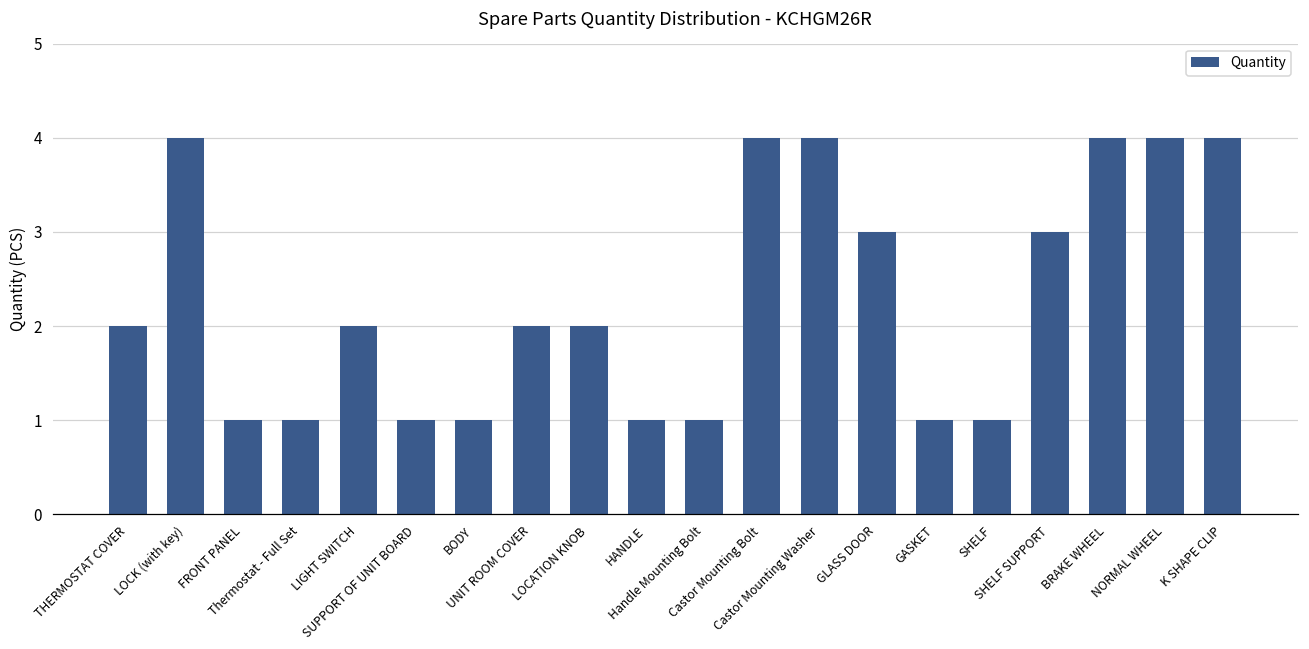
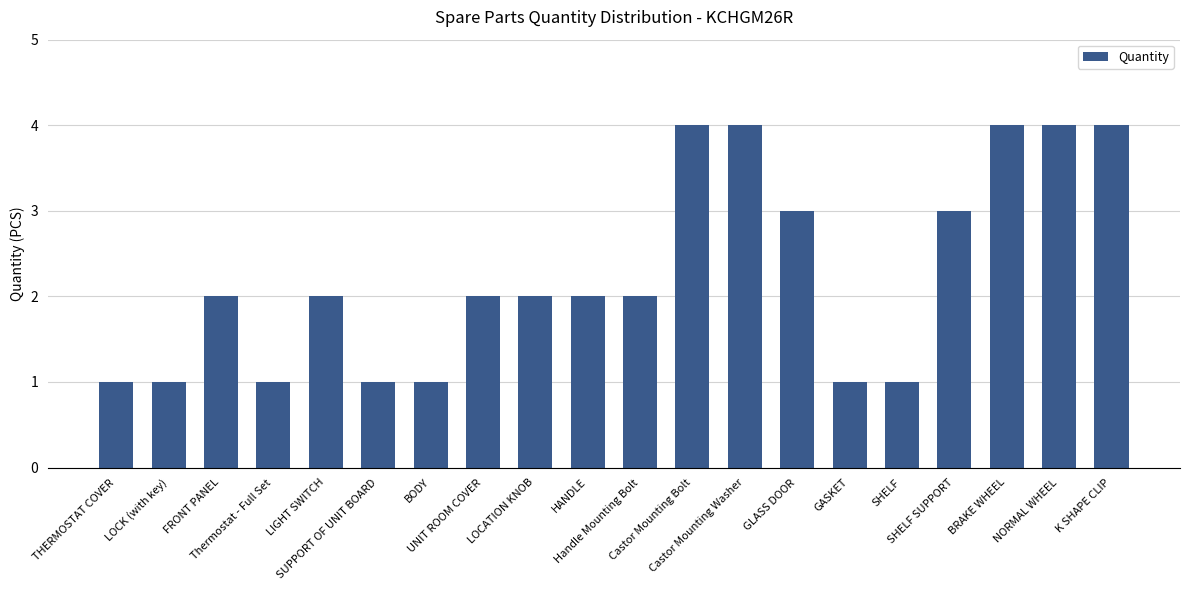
  {
-   "THERMOSTAT COVER": 2,
-   "LOCK (with key)": 4,
-   "FRONT PANEL": 1,
+   "THERMOSTAT COVER": 1,
+   "LOCK (with key)": 1,
+   "FRONT PANEL": 2,
    "Thermostat - Full Set": 1,
    "LIGHT SWITCH": 2,
    "SUPPORT OF UNIT BOARD": 1,
    "BODY": 1,
    "UNIT ROOM COVER": 2,
    "LOCATION KNOB": 2,
-   "HANDLE": 1,
-   "Handle Mounting Bolt": 1,
+   "HANDLE": 2,
+   "Handle Mounting Bolt": 2,
    "Castor Mounting Bolt": 4,
    "Castor Mounting Washer": 4,
    "GLASS DOOR": 3,
    "GASKET": 1,
    "SHELF": 1,
    "SHELF SUPPORT": 3,
    "BRAKE WHEEL": 4,
    "NORMAL WHEEL": 4,
    "K SHAPE CLIP": 4
  }
